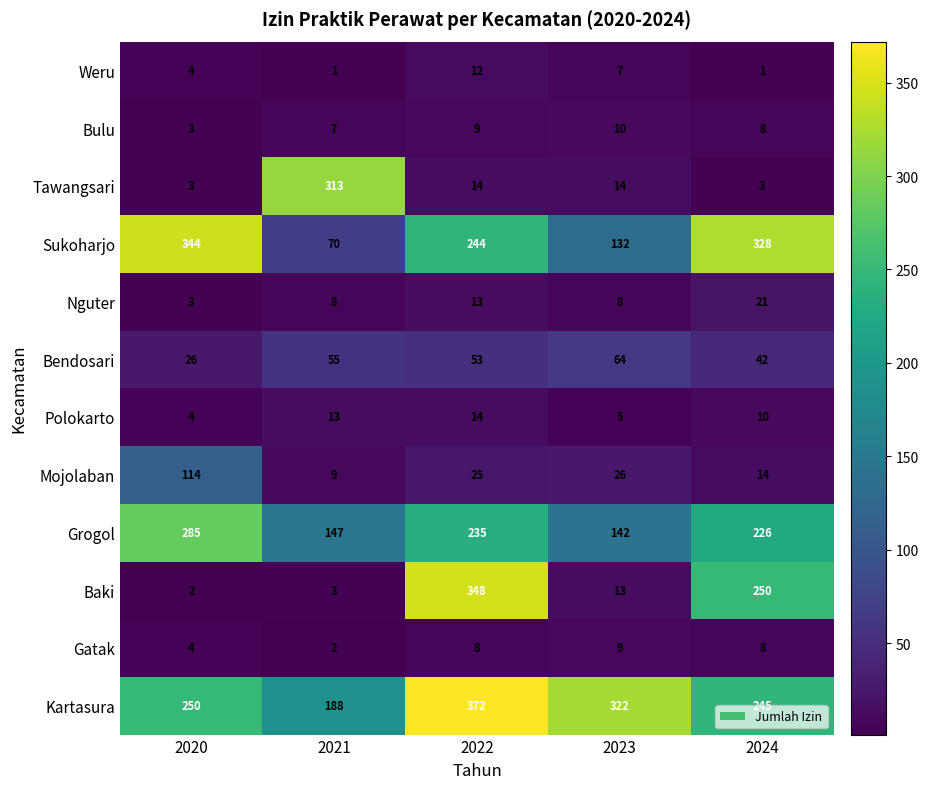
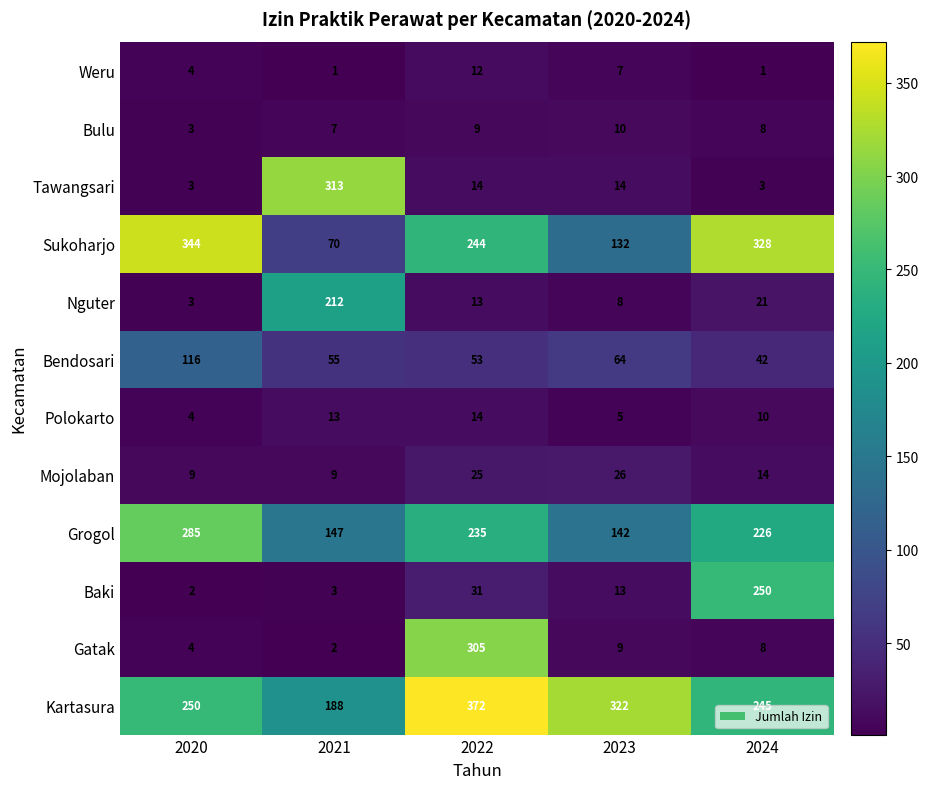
  {
    "Weru": {
      "2020": 4,
      "2021": 1,
      "2022": 12,
      "2023": 7,
      "2024": 1
    },
    "Bulu": {
      "2020": 3,
      "2021": 7,
      "2022": 9,
      "2023": 10,
      "2024": 8
    },
    "Tawangsari": {
      "2020": 3,
      "2021": 313,
      "2022": 14,
      "2023": 14,
      "2024": 3
    },
    "Sukoharjo": {
      "2020": 344,
      "2021": 70,
      "2022": 244,
      "2023": 132,
      "2024": 328
    },
    "Nguter": {
      "2020": 3,
-     "2021": 8,
+     "2021": 212,
      "2022": 13,
      "2023": 8,
      "2024": 21
    },
    "Bendosari": {
-     "2020": 26,
+     "2020": 116,
      "2021": 55,
      "2022": 53,
      "2023": 64,
      "2024": 42
    },
    "Polokarto": {
      "2020": 4,
      "2021": 13,
      "2022": 14,
      "2023": 5,
      "2024": 10
    },
    "Mojolaban": {
-     "2020": 114,
+     "2020": 9,
      "2021": 9,
      "2022": 25,
      "2023": 26,
      "2024": 14
    },
    "Grogol": {
      "2020": 285,
      "2021": 147,
      "2022": 235,
      "2023": 142,
      "2024": 226
    },
    "Baki": {
      "2020": 2,
      "2021": 3,
-     "2022": 348,
+     "2022": 31,
      "2023": 13,
      "2024": 250
    },
    "Gatak": {
      "2020": 4,
      "2021": 2,
-     "2022": 8,
+     "2022": 305,
      "2023": 9,
      "2024": 8
    },
    "Kartasura": {
      "2020": 250,
      "2021": 188,
      "2022": 372,
      "2023": 322
    }
  }
